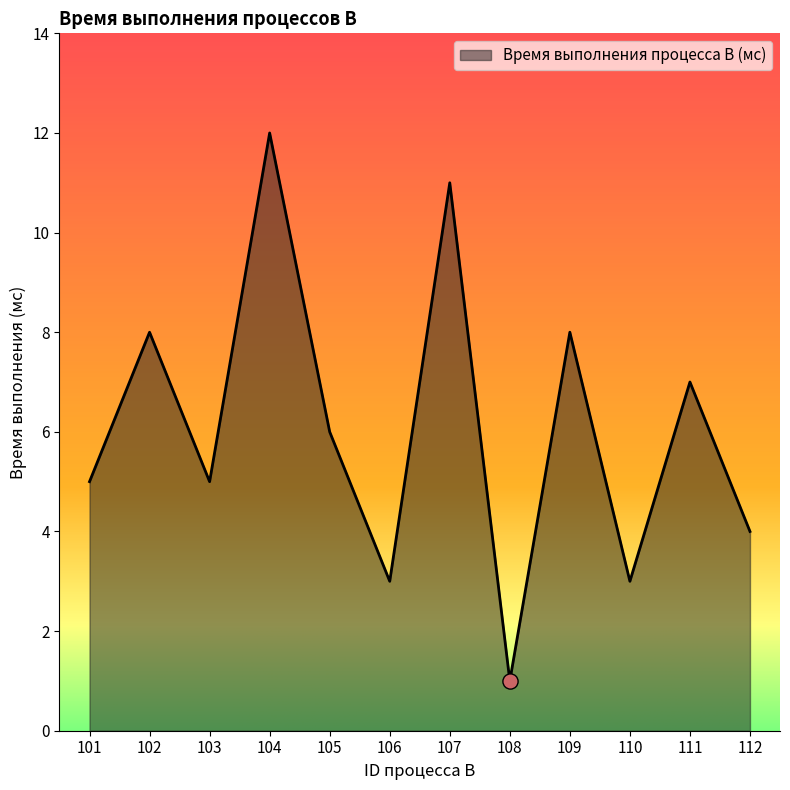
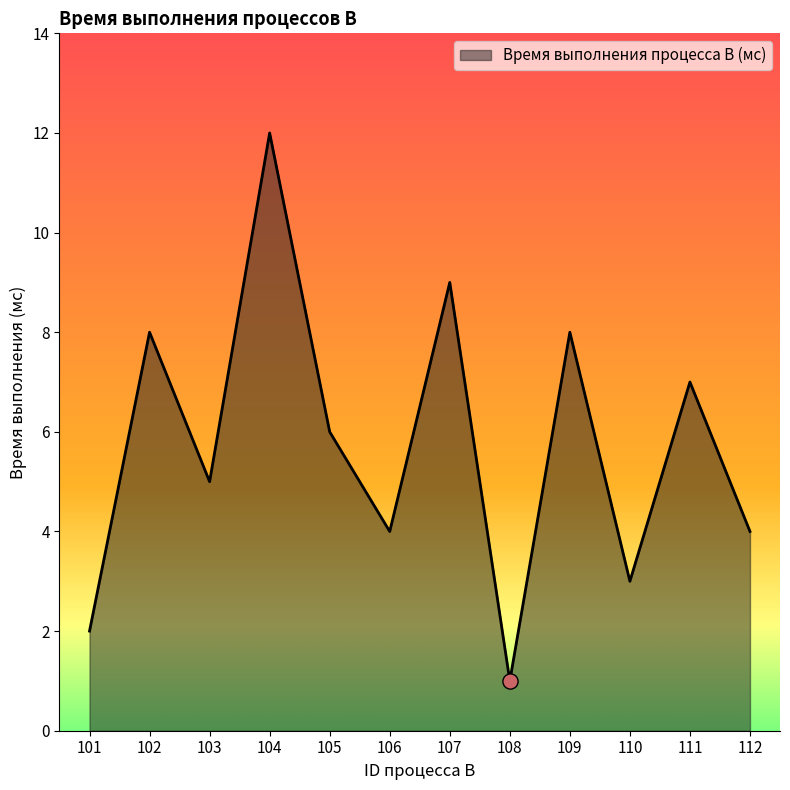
  {
    "Время выполнения процесса B (мс)": {
-     "101": 5,
+     "101": 2,
      "102": 8,
      "103": 5,
      "104": 12,
      "105": 6,
-     "106": 3,
-     "107": 11,
+     "106": 4,
+     "107": 9,
      "109": 8,
      "110": 3,
      "111": 7,
      "112": 4
    }
  }
